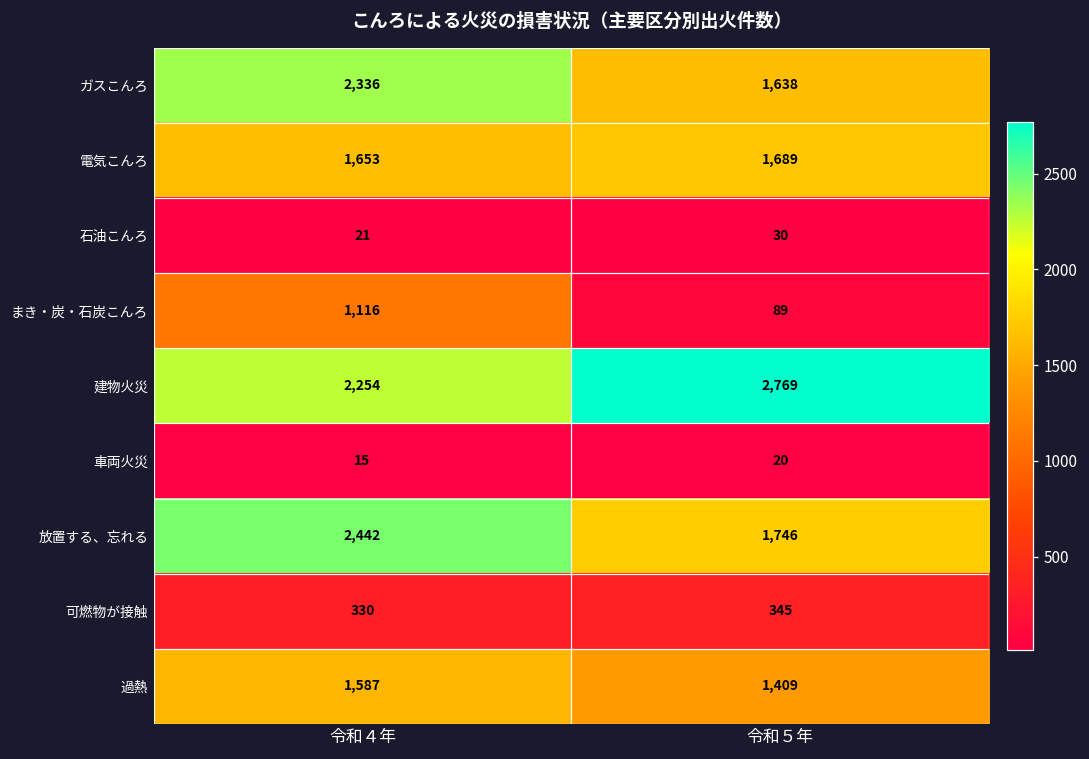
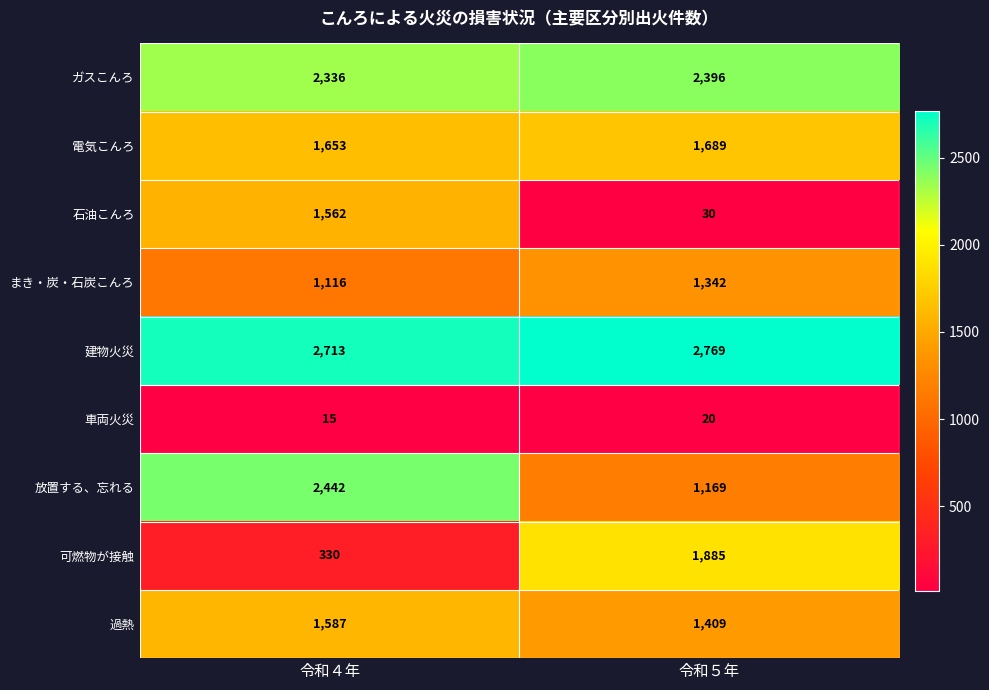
  {
    "ガスこんろ": {
      "令和４年": "2,336",
-     "令和５年": "1,638"
+     "令和５年": "2,396"
    },
    "電気こんろ": {
      "令和４年": "1,653",
      "令和５年": "1,689"
    },
    "石油こんろ": {
-     "令和４年": "21",
+     "令和４年": "1,562",
      "令和５年": "30"
    },
    "まき・炭・石炭こんろ": {
      "令和４年": "1,116",
-     "令和５年": "89"
+     "令和５年": "1,342"
    },
    "建物火災": {
-     "令和４年": "2,254",
+     "令和４年": "2,713",
      "令和５年": "2,769"
    },
    "車両火災": {
      "令和４年": "15",
      "令和５年": "20"
    },
    "放置する、忘れる": {
      "令和４年": "2,442",
-     "令和５年": "1,746"
+     "令和５年": "1,169"
    },
    "可燃物が接触": {
      "令和４年": "330",
-     "令和５年": "345"
+     "令和５年": "1,885"
    },
    "過熱": {
      "令和４年": "1,587",
      "令和５年": "1,409"
    }
  }
